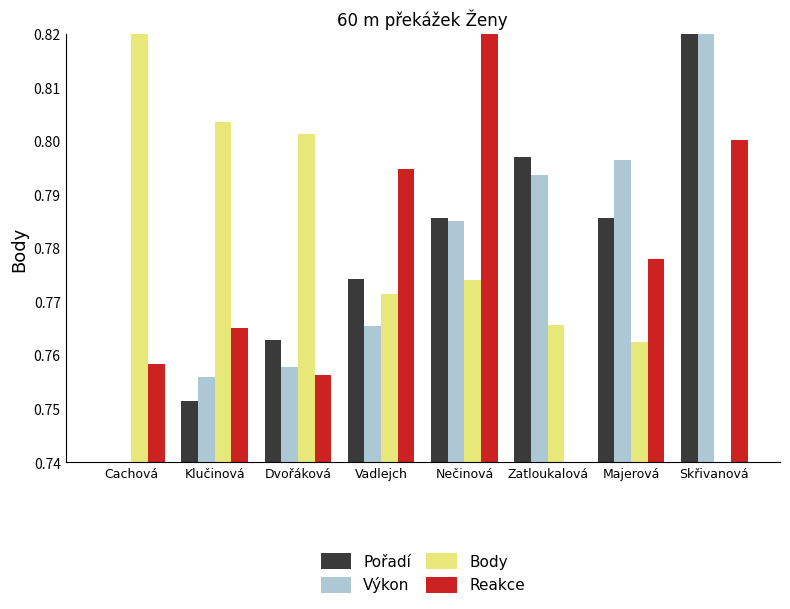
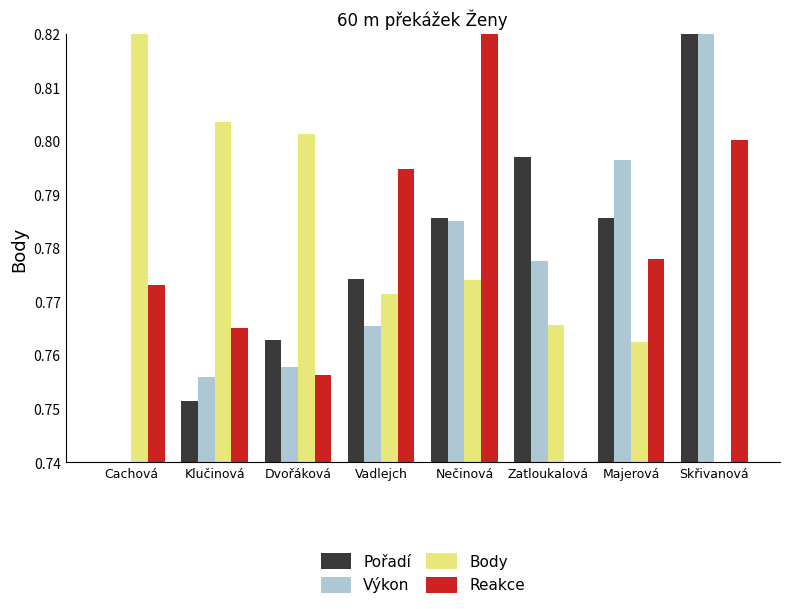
  {
    "Pořadí": {
      "Cachová": 0.740,
      "Klučinová": 0.751,
      "Dvořáková": 0.763,
      "Vadlejch": 0.774,
      "Nečinová": 0.786,
      "Zatloukalová": 0.797,
      "Majerová": 0.786,
      "Skřivanová": 0.820
    },
    "Výkon": {
      "Cachová": 0.740,
      "Klučinová": 0.756,
      "Dvořáková": 0.758,
      "Vadlejch": 0.765,
      "Nečinová": 0.785,
-     "Zatloukalová": 0.794,
+     "Zatloukalová": 0.778,
      "Majerová": 0.796,
      "Skřivanová": 0.820
    },
    "Body": {
      "Cachová": 0.820,
      "Klučinová": 0.804,
      "Dvořáková": 0.801,
      "Vadlejch": 0.771,
      "Nečinová": 0.774,
      "Zatloukalová": 0.766,
      "Majerová": 0.763,
      "Skřivanová": 0.740
    },
    "Reakce": {
-     "Cachová": 0.758,
+     "Cachová": 0.773,
      "Klučinová": 0.765,
      "Dvořáková": 0.756,
      "Vadlejch": 0.795,
      "Nečinová": 0.820,
      "Zatloukalová": 0.740,
      "Majerová": 0.778,
      "Skřivanová": 0.800
    }
  }
